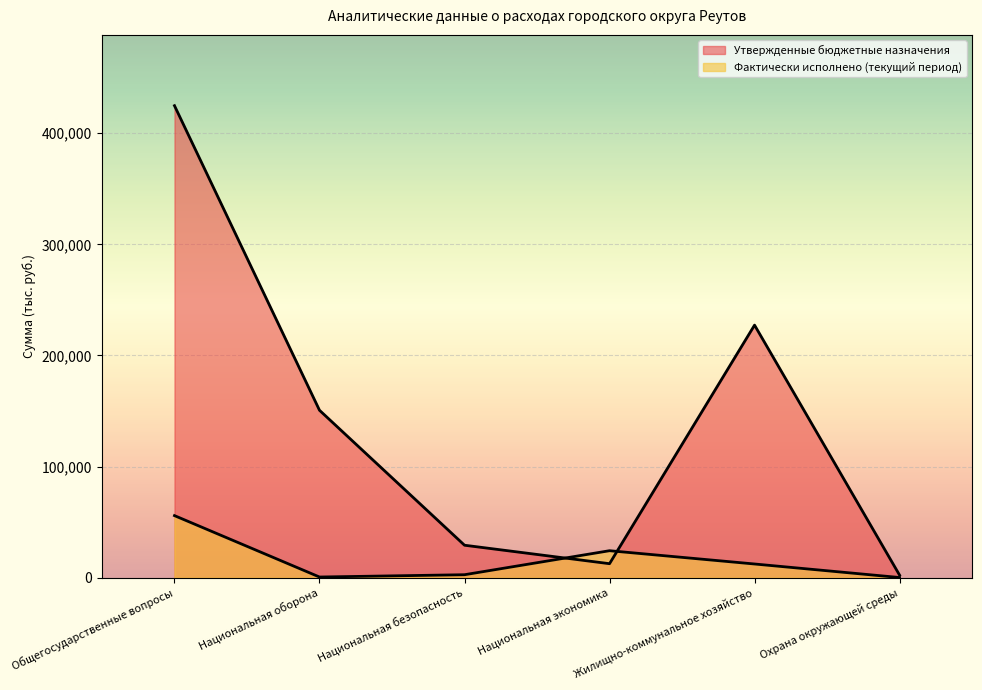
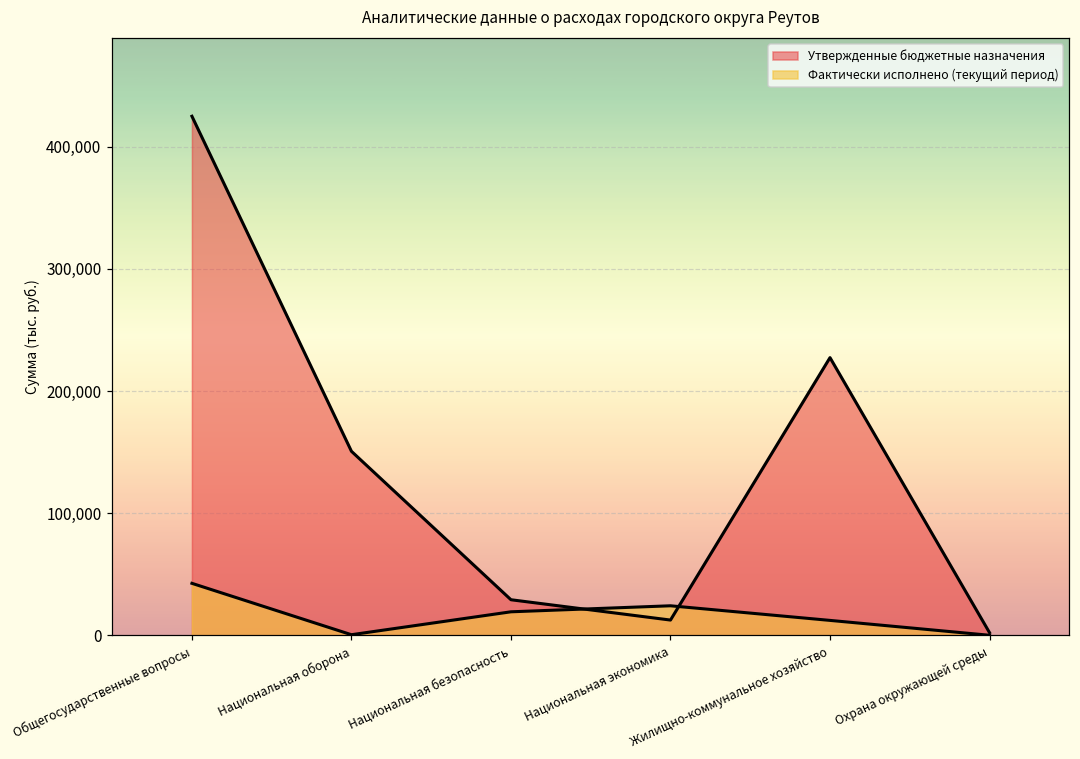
  {
    "Утвержденные бюджетные назначения": {
      "Общегосударственные вопросы": "425,000",
      "Национальная оборона": "151,000",
      "Национальная безопасность": "29,000",
      "Национальная экономика": "13,000",
      "Жилищно-коммунальное хозяйство": "227,000"
    },
    "Фактически исполнено (текущий период)": {
-     "Общегосударственные вопросы": "56,000",
+     "Общегосударственные вопросы": "43,000",
      "Национальная оборона": "1,000",
-     "Национальная безопасность": "3,000",
+     "Национальная безопасность": "19,000",
      "Национальная экономика": "24,000",
      "Жилищно-коммунальное хозяйство": "12,000"
    }
  }
